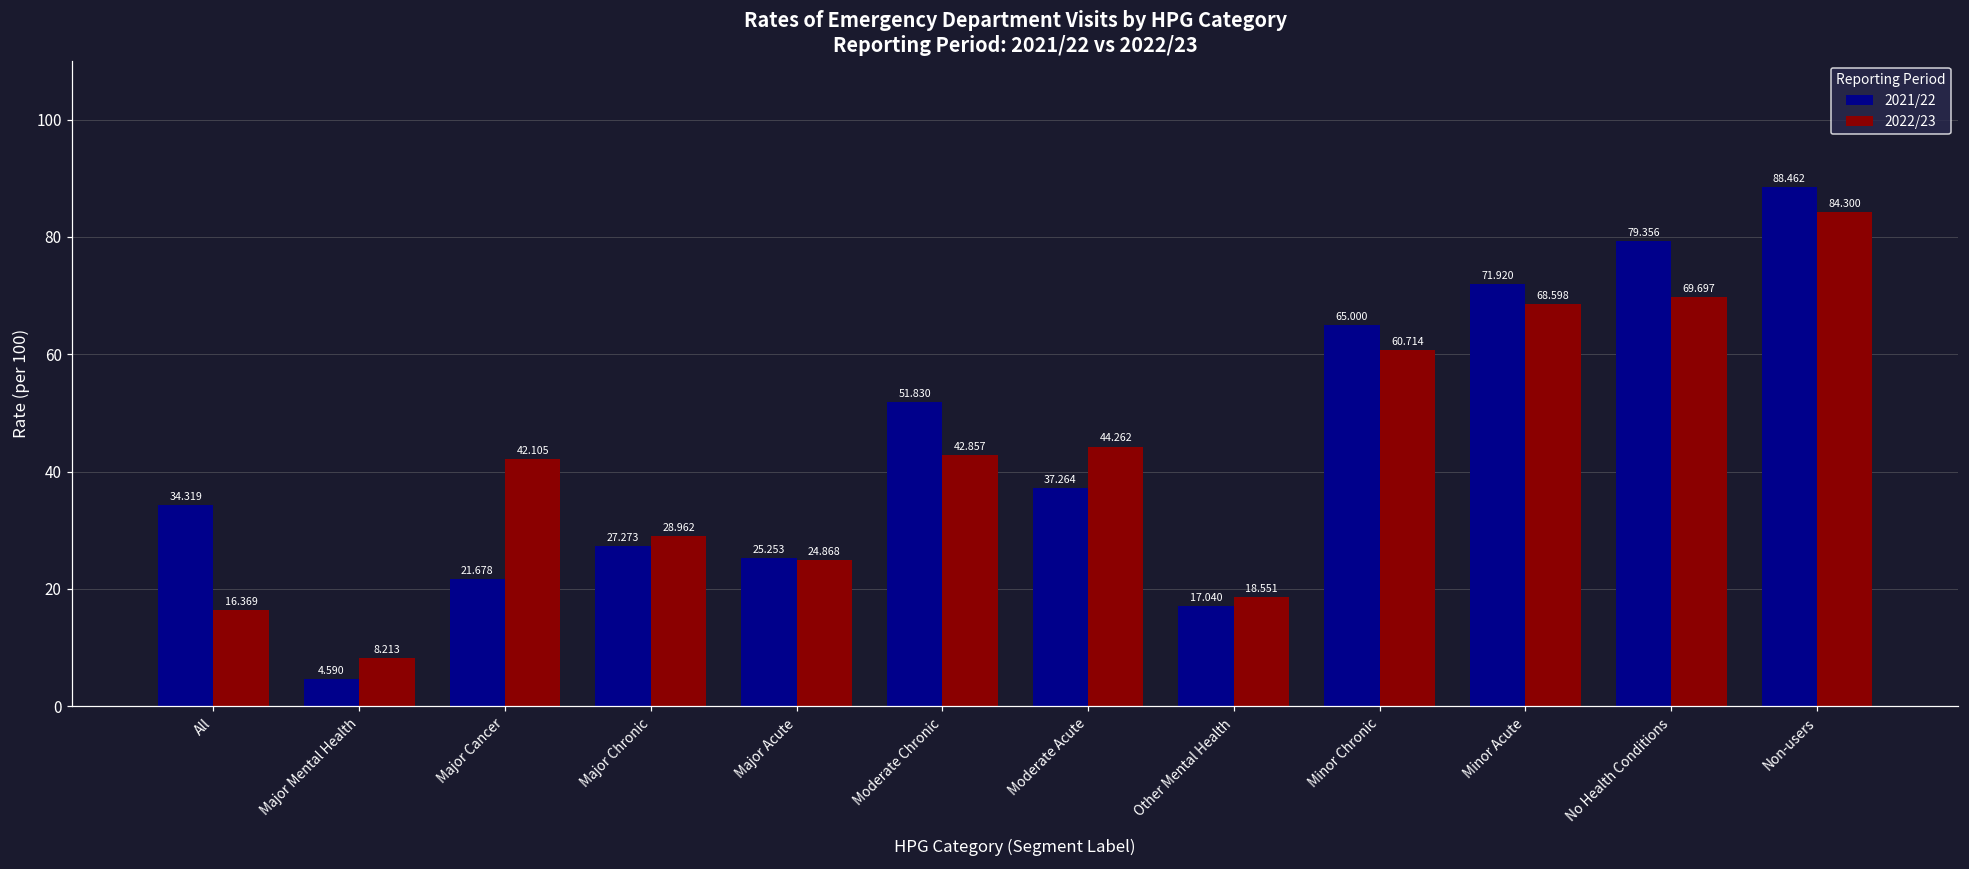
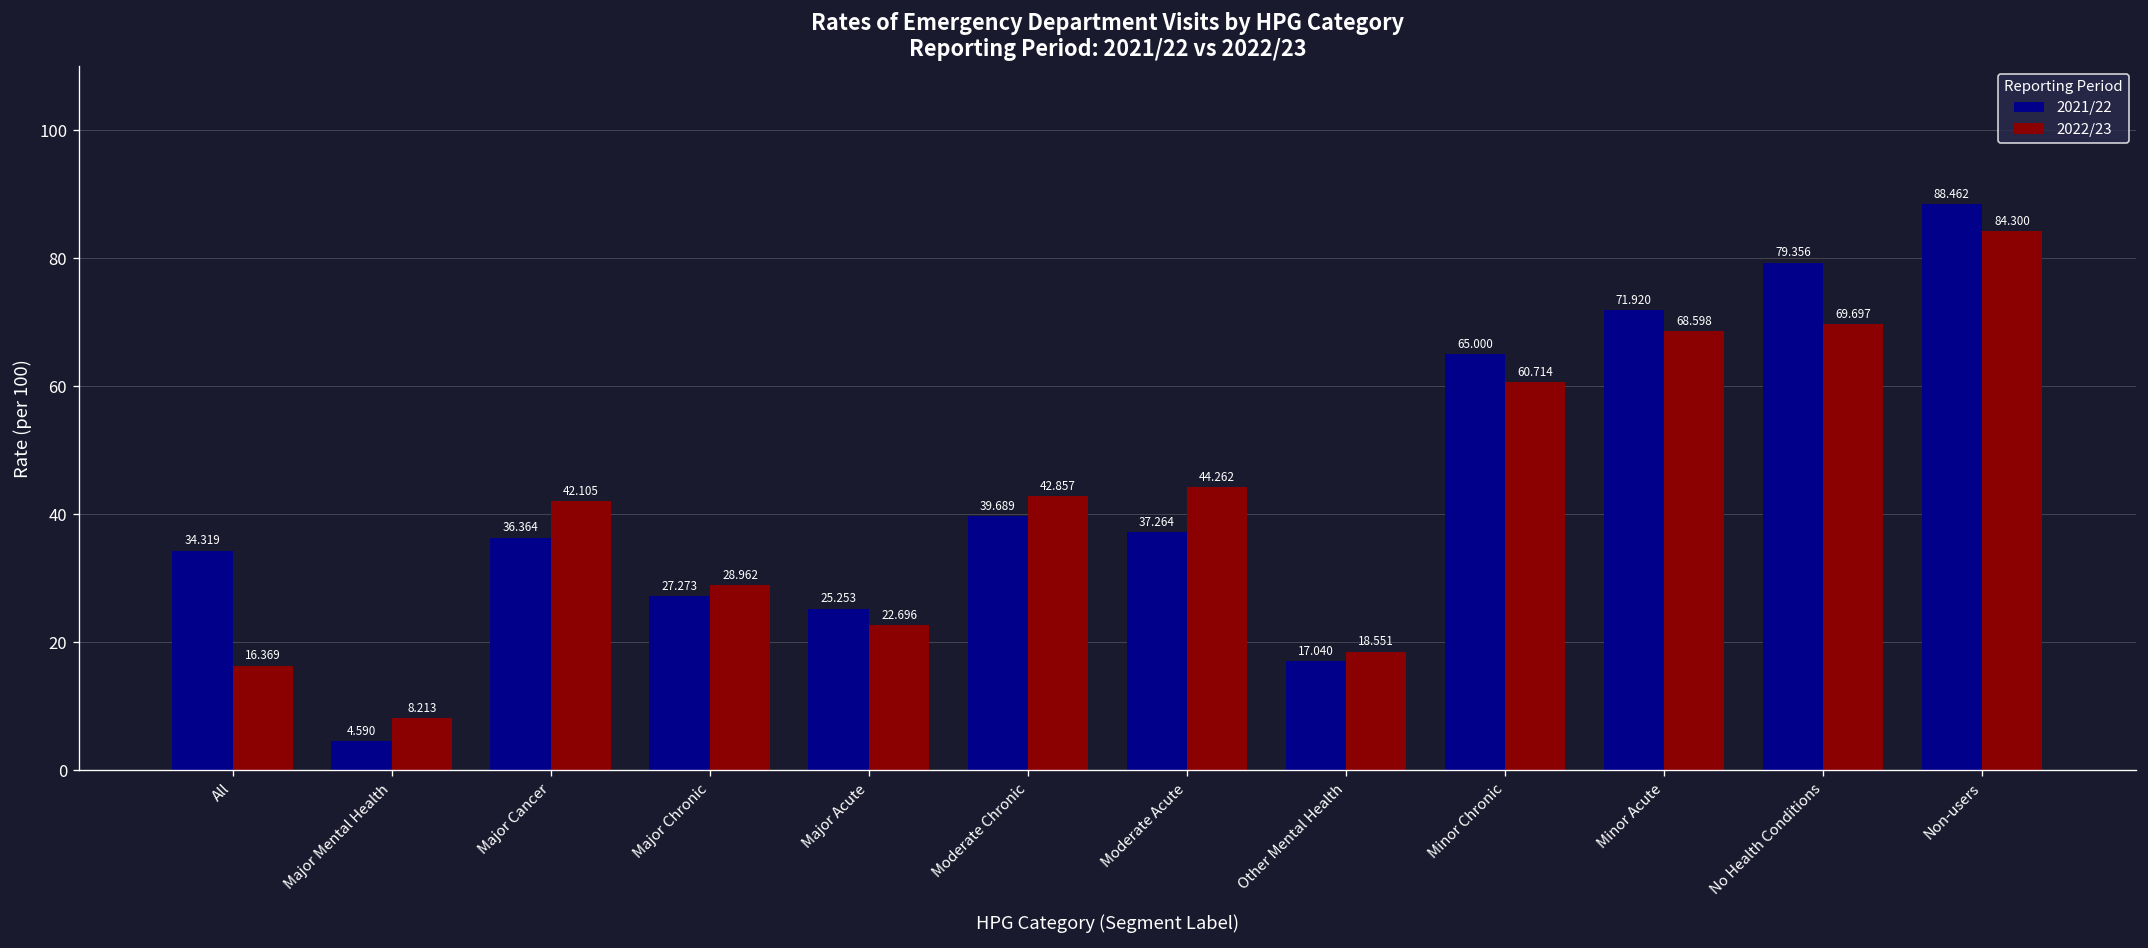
  {
    "2021/22": {
      "All": 34.319,
      "Major Mental Health": 4.590,
-     "Major Cancer": 21.678,
+     "Major Cancer": 36.364,
      "Major Chronic": 27.273,
      "Major Acute": 25.253,
-     "Moderate Chronic": 51.830,
+     "Moderate Chronic": 39.689,
      "Moderate Acute": 37.264,
      "Other Mental Health": 17.040,
      "Minor Chronic": 65.000,
      "Minor Acute": 71.920,
      "No Health Conditions": 79.356,
      "Non-users": 88.462
    },
    "2022/23": {
      "All": 16.369,
      "Major Mental Health": 8.213,
      "Major Cancer": 42.105,
      "Major Chronic": 28.962,
-     "Major Acute": 24.868,
+     "Major Acute": 22.696,
      "Moderate Chronic": 42.857,
      "Moderate Acute": 44.262,
      "Other Mental Health": 18.551,
      "Minor Chronic": 60.714,
      "Minor Acute": 68.598,
      "No Health Conditions": 69.697,
      "Non-users": 84.300
    }
  }
